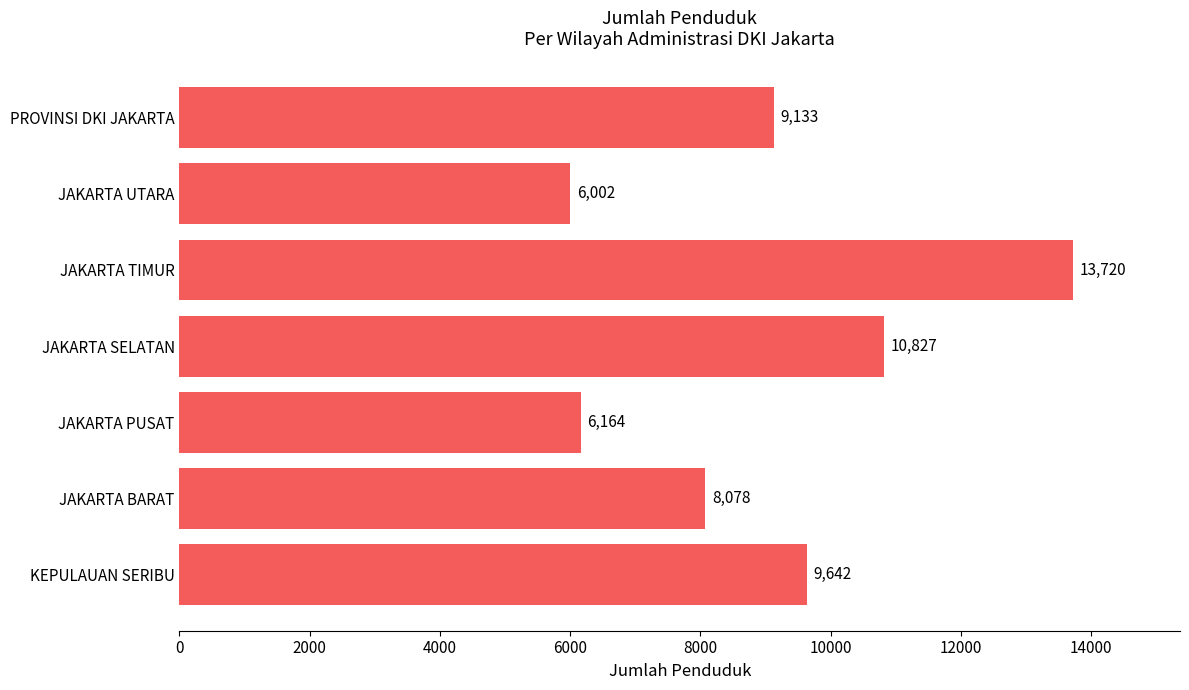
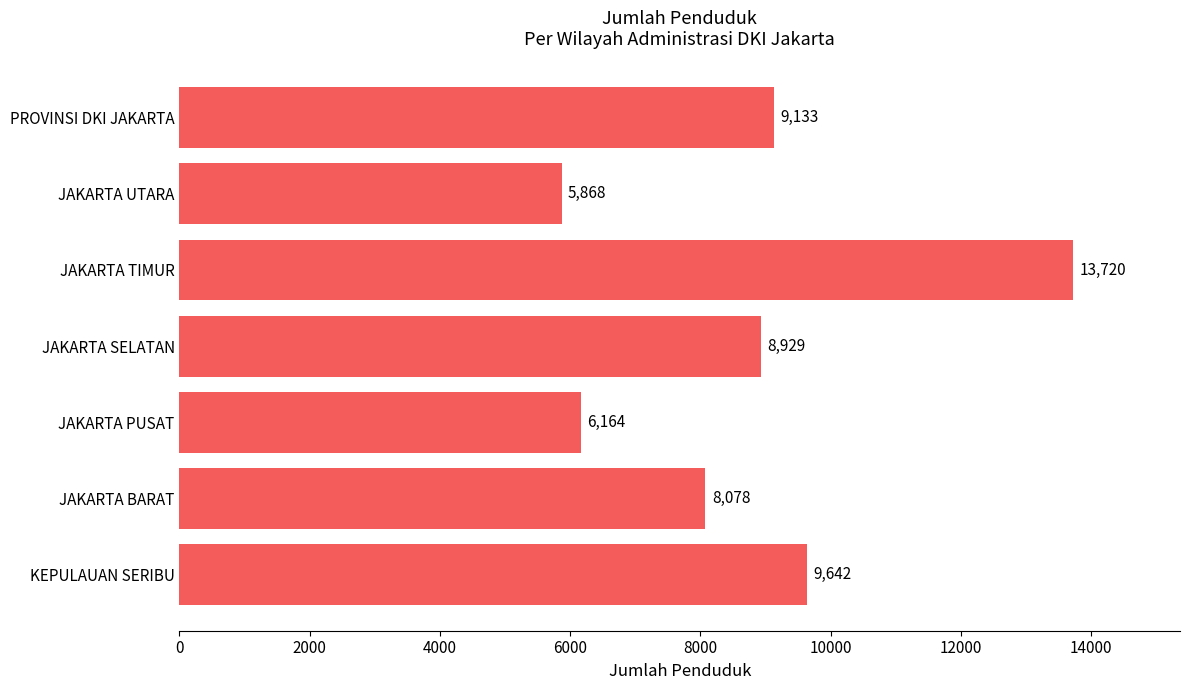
  {
    "PROVINSI DKI JAKARTA": "9,133",
-   "JAKARTA UTARA": "6,002",
+   "JAKARTA UTARA": "5,868",
    "JAKARTA TIMUR": "13,720",
-   "JAKARTA SELATAN": "10,827",
+   "JAKARTA SELATAN": "8,929",
    "JAKARTA PUSAT": "6,164",
    "JAKARTA BARAT": "8,078",
    "KEPULAUAN SERIBU": "9,642"
  }
